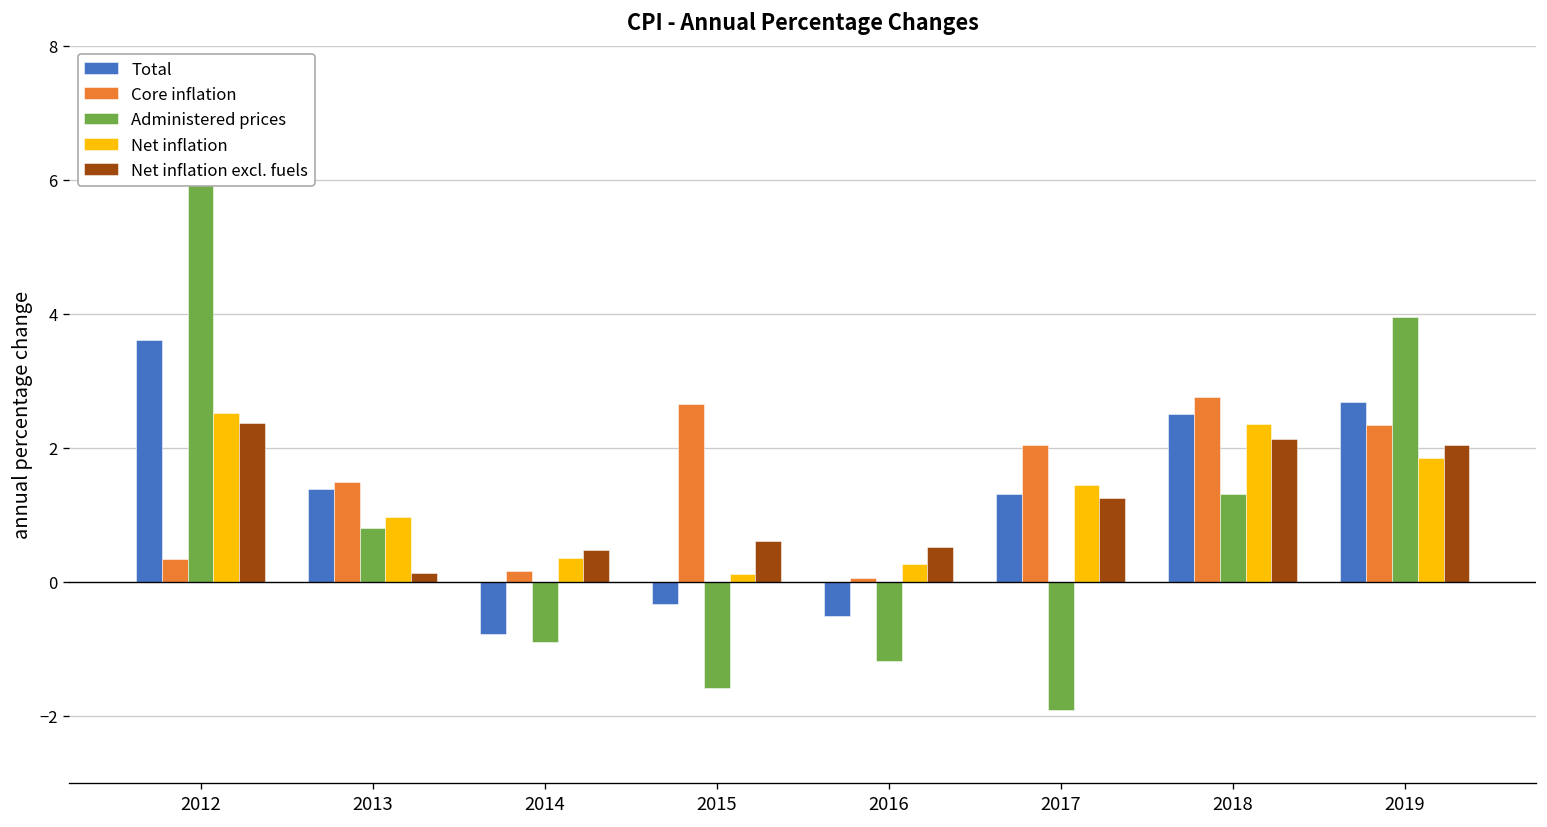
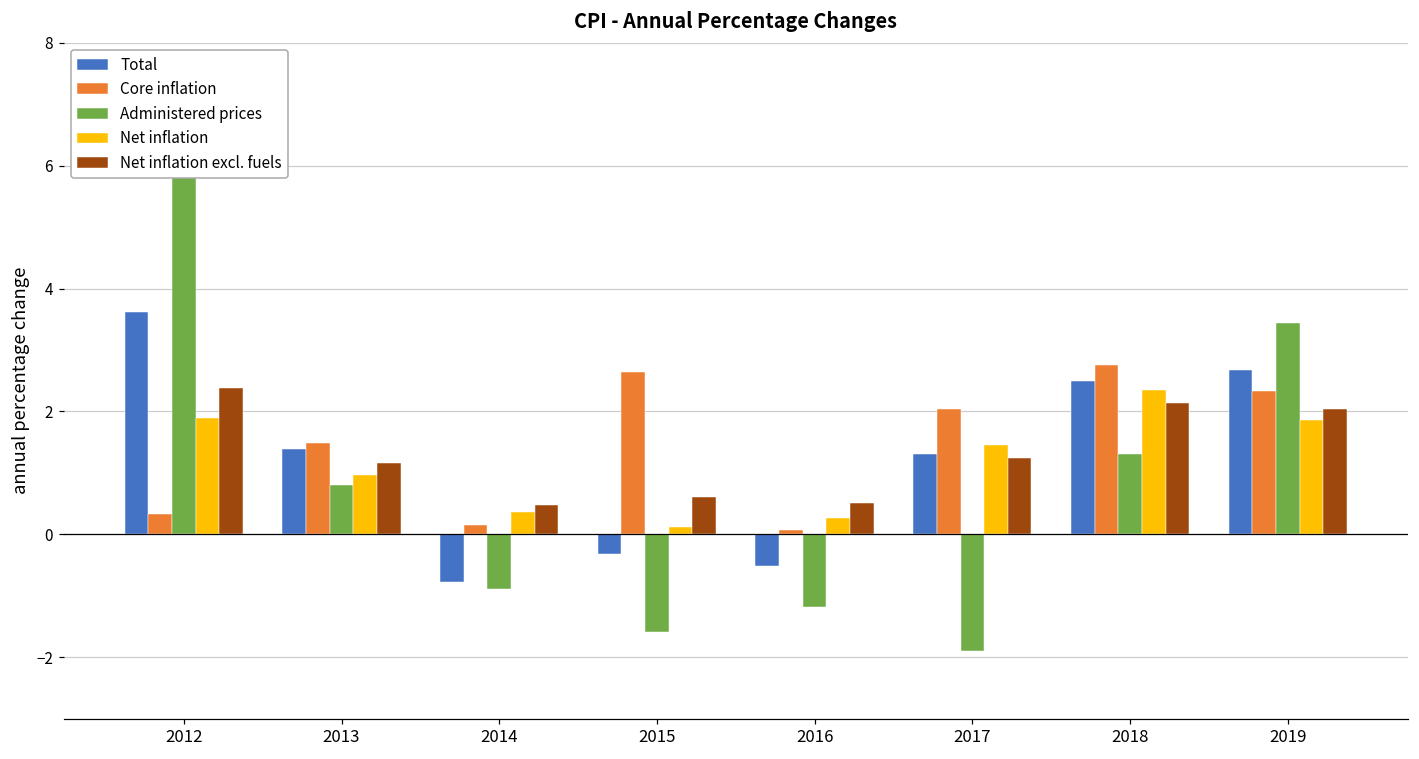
  {
    "Total": {
      "2012": 3.6,
      "2013": 1.4,
      "2014": -0.8,
      "2015": -0.3,
      "2016": -0.5,
      "2017": 1.3,
      "2018": 2.5,
      "2019": 2.7
    },
    "Core inflation": {
      "2012": 0.3,
      "2013": 1.5,
      "2014": 0.2,
      "2015": 2.6,
      "2016": 0.1,
      "2017": 2.0,
      "2018": 2.8,
      "2019": 2.3
    },
    "Administered prices": {
      "2013": 0.8,
      "2014": -0.9,
      "2015": -1.6,
      "2016": -1.2,
      "2017": -1.9,
      "2018": 1.3,
-     "2019": 3.9
+     "2019": 3.4
    },
    "Net inflation": {
-     "2012": 2.5,
+     "2012": 1.9,
      "2013": 1.0,
      "2014": 0.4,
      "2015": 0.1,
      "2016": 0.3,
      "2017": 1.4,
      "2018": 2.4,
      "2019": 1.9
    },
    "Net inflation excl. fuels": {
      "2012": 2.4,
-     "2013": 0.1,
+     "2013": 1.2,
      "2014": 0.5,
      "2015": 0.6,
      "2016": 0.5,
      "2017": 1.2,
      "2018": 2.1,
      "2019": 2.0
    }
  }
